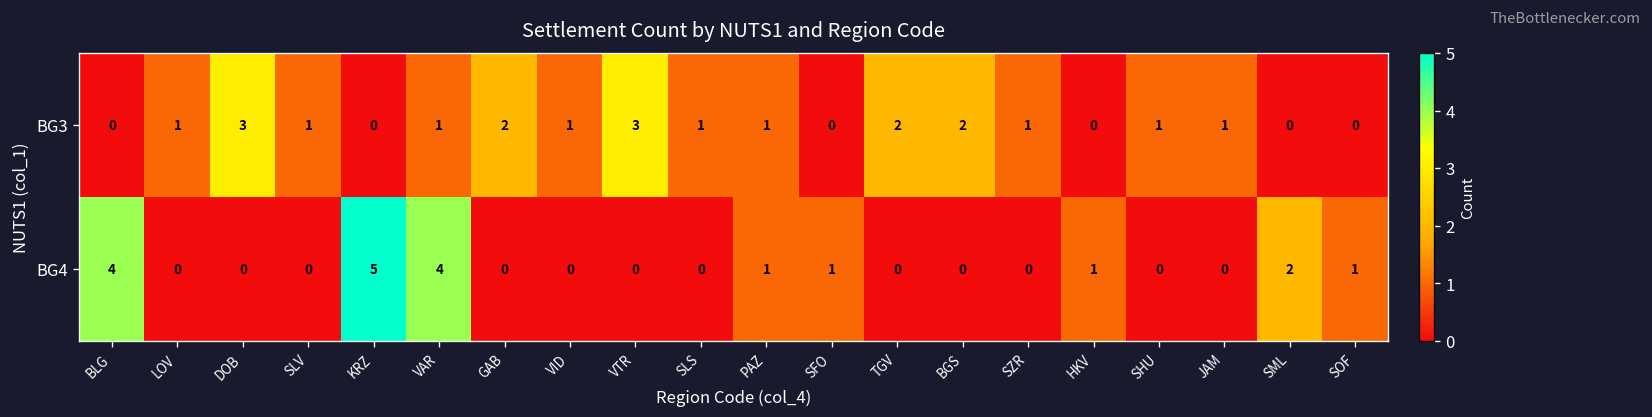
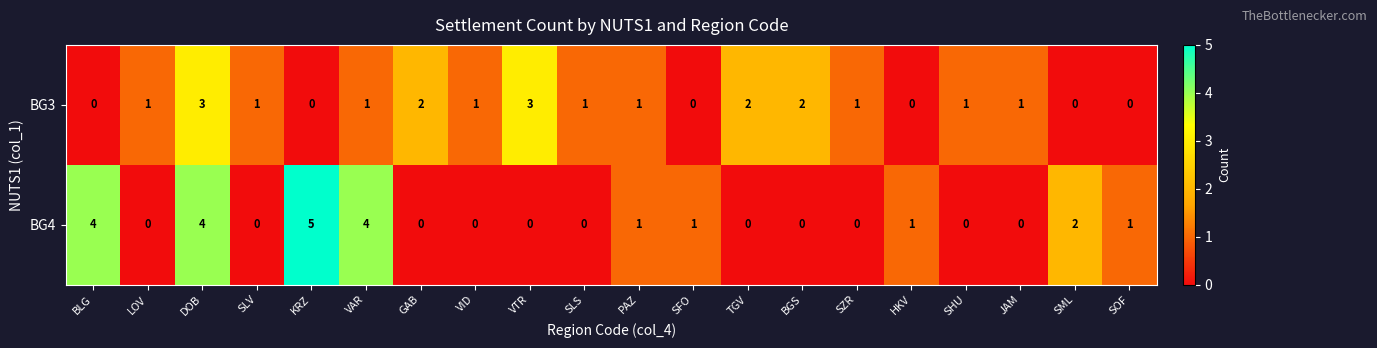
  {
    "BG3": {
      "BLG": 0,
      "LOV": 1,
      "DOB": 3,
      "SLV": 1,
      "KRZ": 0,
      "VAR": 1,
      "GAB": 2,
      "VID": 1,
      "VTR": 3,
      "SLS": 1,
      "PAZ": 1,
      "SFO": 0,
      "TGV": 2,
      "BGS": 2,
      "SZR": 1,
      "HKV": 0,
      "SHU": 1,
      "JAM": 1,
      "SML": 0,
      "SOF": 0
    },
    "BG4": {
      "BLG": 4,
      "LOV": 0,
-     "DOB": 0,
+     "DOB": 4,
      "SLV": 0,
      "KRZ": 5,
      "VAR": 4,
      "GAB": 0,
      "VID": 0,
      "VTR": 0,
      "SLS": 0,
      "PAZ": 1,
      "SFO": 1,
      "TGV": 0,
      "BGS": 0,
      "SZR": 0,
      "HKV": 1,
      "SHU": 0,
      "JAM": 0,
      "SML": 2,
      "SOF": 1
    }
  }
